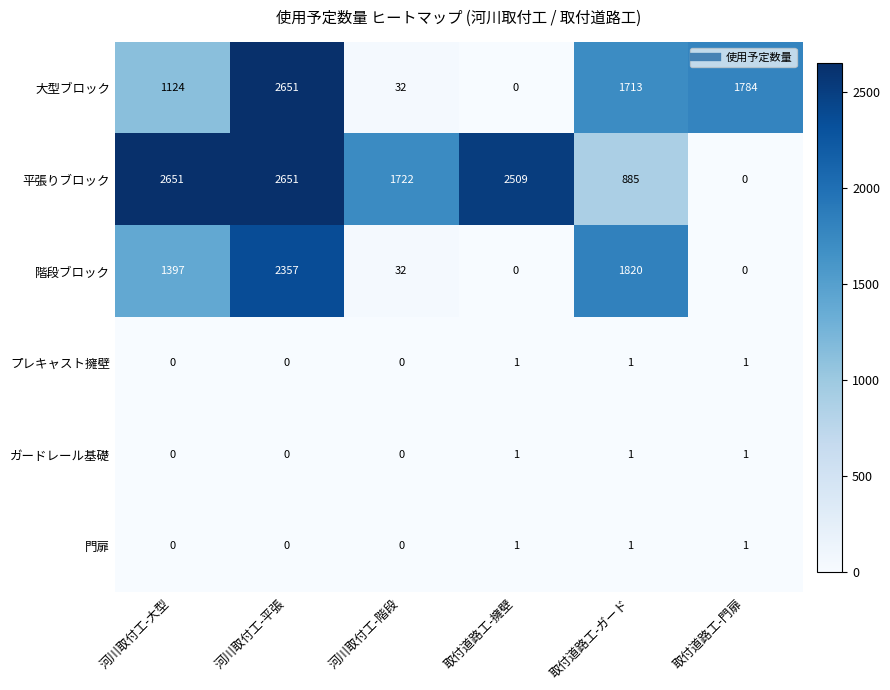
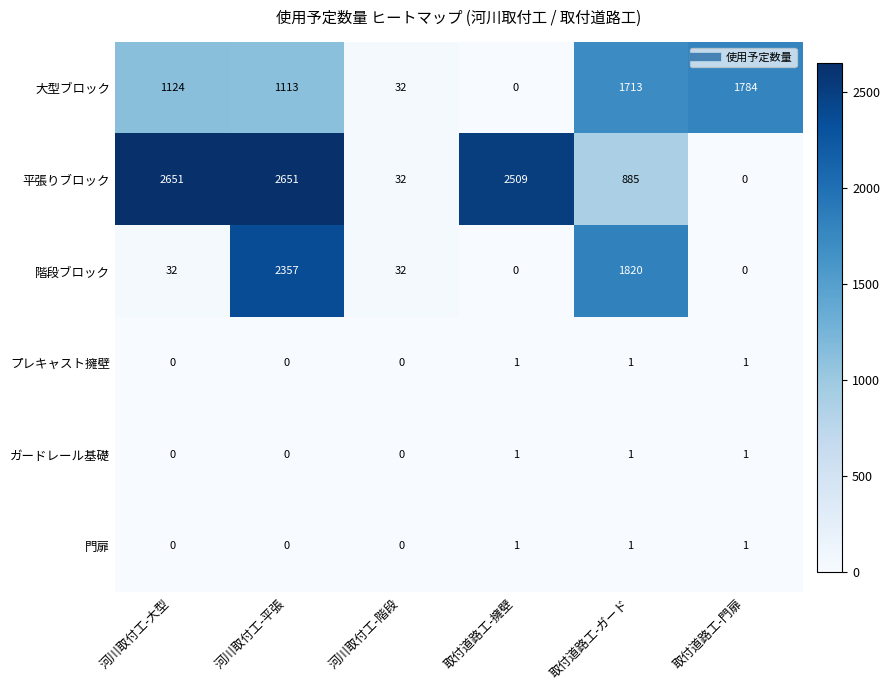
  {
    "大型ブロック": {
      "河川取付工-大型": 1124,
-     "河川取付工-平張": 2651,
+     "河川取付工-平張": 1113,
      "河川取付工-階段": 32,
      "取付道路工-擁壁": 0,
      "取付道路工-ガード": 1713,
      "取付道路工-門扉": 1784
    },
    "平張りブロック": {
      "河川取付工-大型": 2651,
      "河川取付工-平張": 2651,
-     "河川取付工-階段": 1722,
+     "河川取付工-階段": 32,
      "取付道路工-擁壁": 2509,
      "取付道路工-ガード": 885,
      "取付道路工-門扉": 0
    },
    "階段ブロック": {
-     "河川取付工-大型": 1397,
+     "河川取付工-大型": 32,
      "河川取付工-平張": 2357,
      "河川取付工-階段": 32,
      "取付道路工-擁壁": 0,
      "取付道路工-ガード": 1820,
      "取付道路工-門扉": 0
    },
    "プレキャスト擁壁": {
      "河川取付工-大型": 0,
      "河川取付工-平張": 0,
      "河川取付工-階段": 0,
      "取付道路工-擁壁": 1,
      "取付道路工-ガード": 1,
      "取付道路工-門扉": 1
    },
    "ガードレール基礎": {
      "河川取付工-大型": 0,
      "河川取付工-平張": 0,
      "河川取付工-階段": 0,
      "取付道路工-擁壁": 1,
      "取付道路工-ガード": 1,
      "取付道路工-門扉": 1
    },
    "門扉": {
      "河川取付工-大型": 0,
      "河川取付工-平張": 0,
      "河川取付工-階段": 0,
      "取付道路工-擁壁": 1,
      "取付道路工-ガード": 1,
      "取付道路工-門扉": 1
    }
  }
